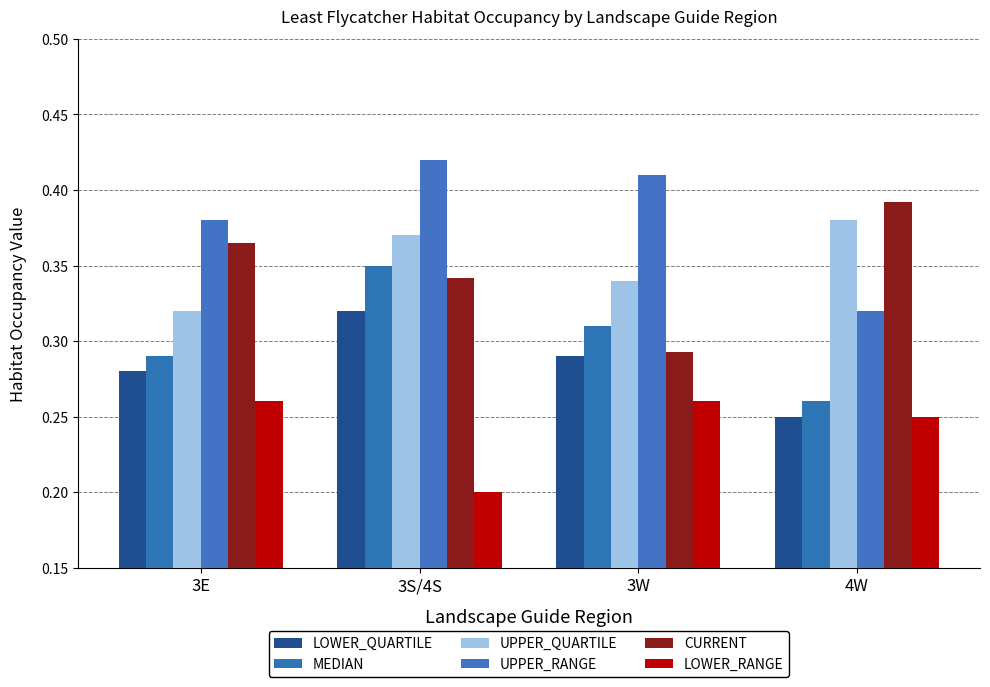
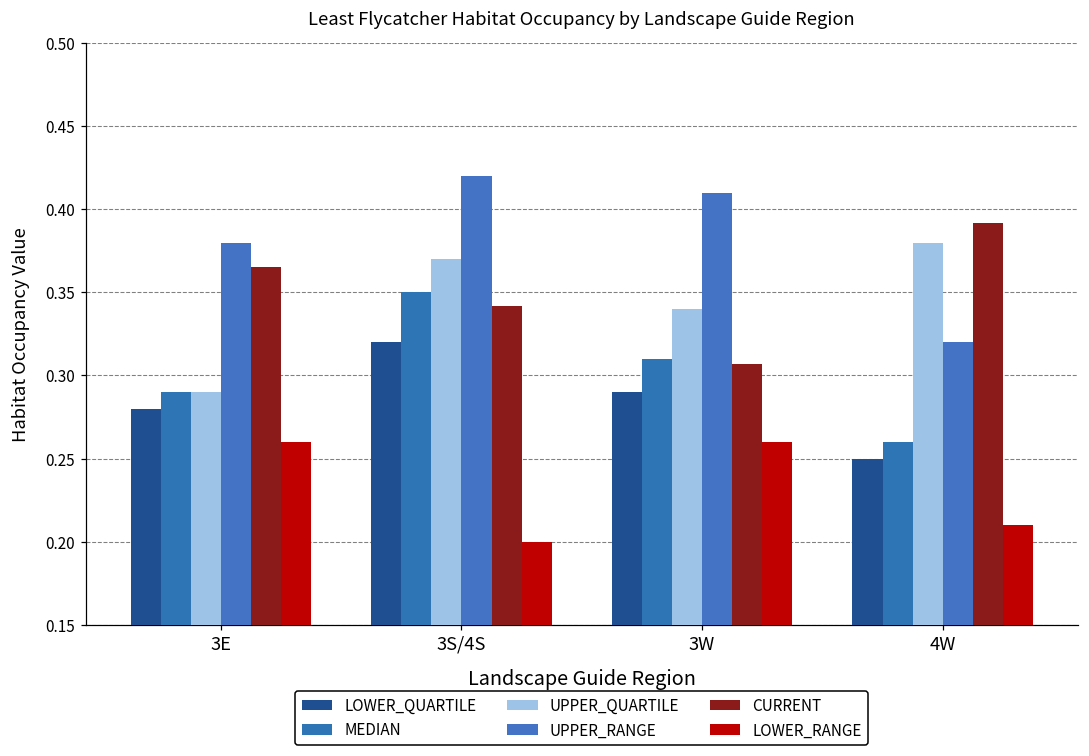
  {
    "UPPER_QUARTILE": {
-     "3E": 0.32,
+     "3E": 0.29,
      "3S/4S": 0.37,
      "3W": 0.34,
      "4W": 0.38
    },
    "CURRENT": {
      "3E": 0.365,
      "3S/4S": 0.342,
-     "3W": 0.293,
+     "3W": 0.307,
      "4W": 0.392
    },
    "LOWER_RANGE": {
      "3E": 0.26,
      "3S/4S": 0.20,
      "3W": 0.26,
-     "4W": 0.25
+     "4W": 0.21
    }
  }
